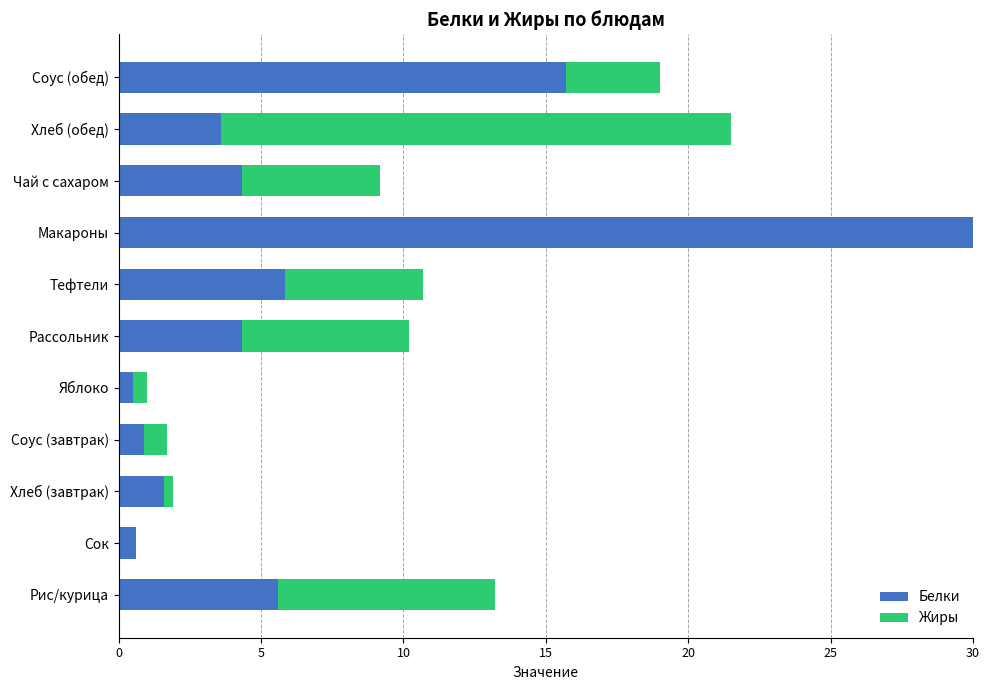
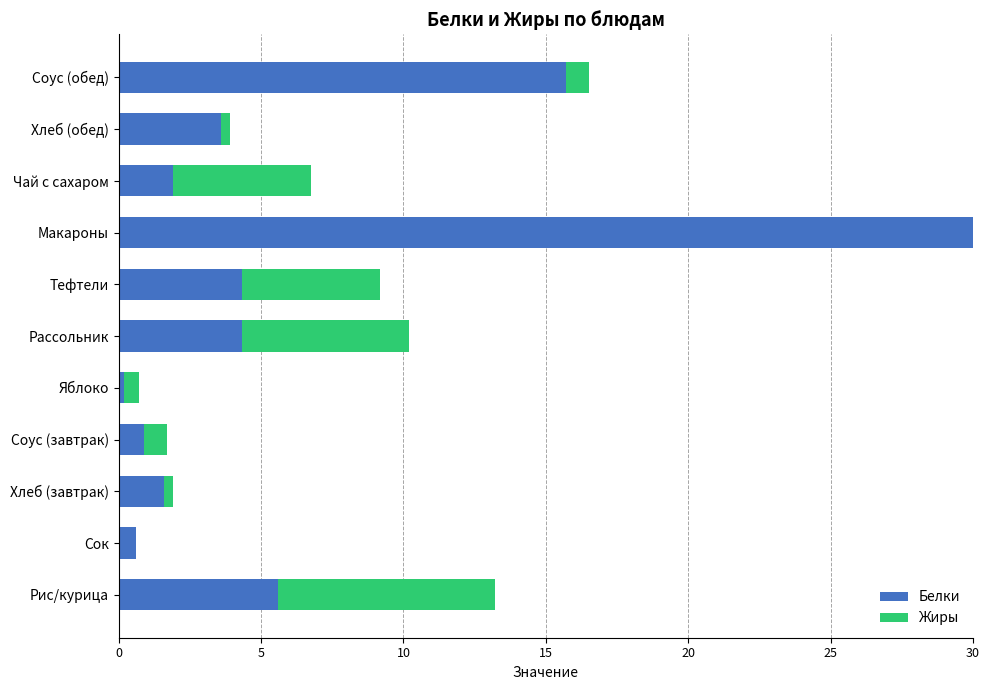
  {
    "Белки": {
      "Соус (обед)": 15.7,
      "Хлеб (обед)": 3.6,
-     "Чай с сахаром": 4.3,
-     "Тефтели": 5.8,
+     "Чай с сахаром": 1.9,
+     "Тефтели": 4.3,
      "Рассольник": 4.3,
-     "Яблоко": 0.5,
+     "Яблоко": 0.2,
      "Соус (завтрак)": 0.9,
      "Хлеб (завтрак)": 1.6,
      "Сок": 0.6,
      "Рис/курица": 5.6
    },
    "Жиры": {
-     "Соус (обед)": 3.3,
-     "Хлеб (обед)": 17.9,
+     "Соус (обед)": 0.8,
+     "Хлеб (обед)": 0.3,
      "Чай с сахаром": 4.8,
      "Тефтели": 4.8,
      "Рассольник": 5.9,
      "Яблоко": 0.5,
      "Соус (завтрак)": 0.8,
      "Хлеб (завтрак)": 0.3,
      "Сок": 0.0,
      "Рис/курица": 7.6
    }
  }
